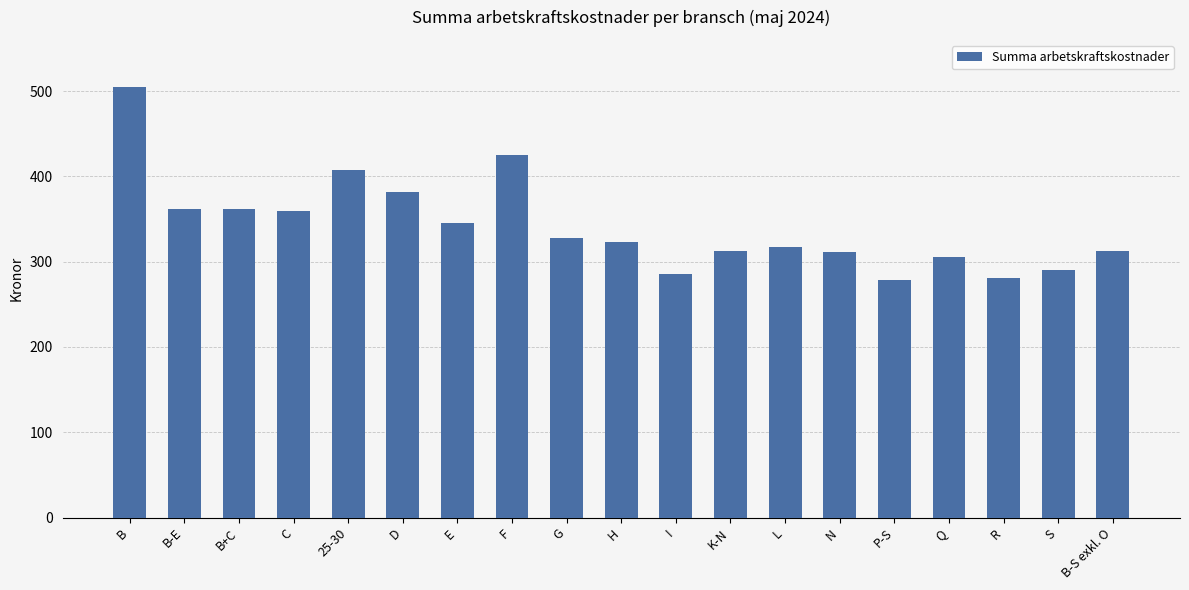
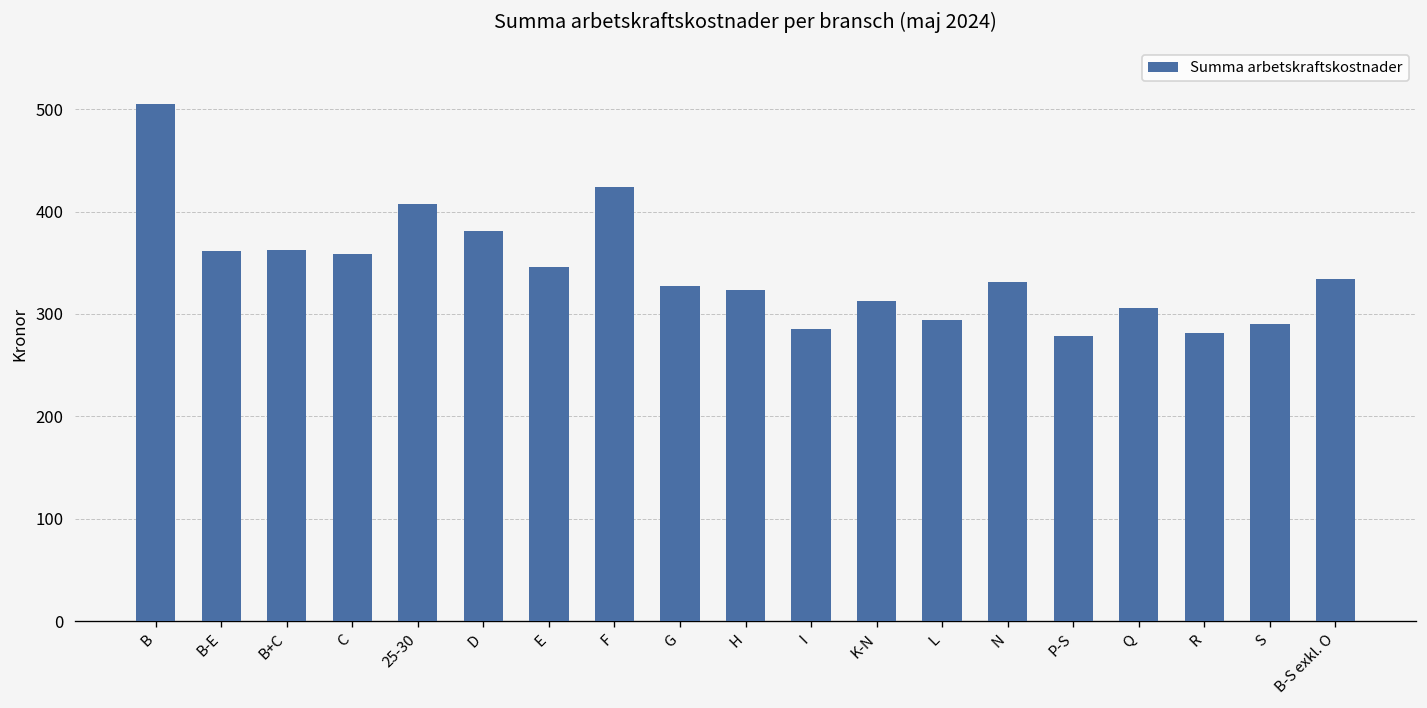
  {
    "B": 510,
    "B-E": 360,
    "B+C": 360,
    "C": 360,
    "25-30": 410,
    "D": 380,
    "E": 350,
    "F": 420,
    "G": 330,
    "H": 320,
    "I": 290,
    "K-N": 310,
-   "L": 320,
-   "N": 310,
+   "L": 290,
+   "N": 330,
    "P-S": 280,
    "Q": 310,
    "R": 280,
    "S": 290,
-   "B-S exkl. O": 310
+   "B-S exkl. O": 330
  }
